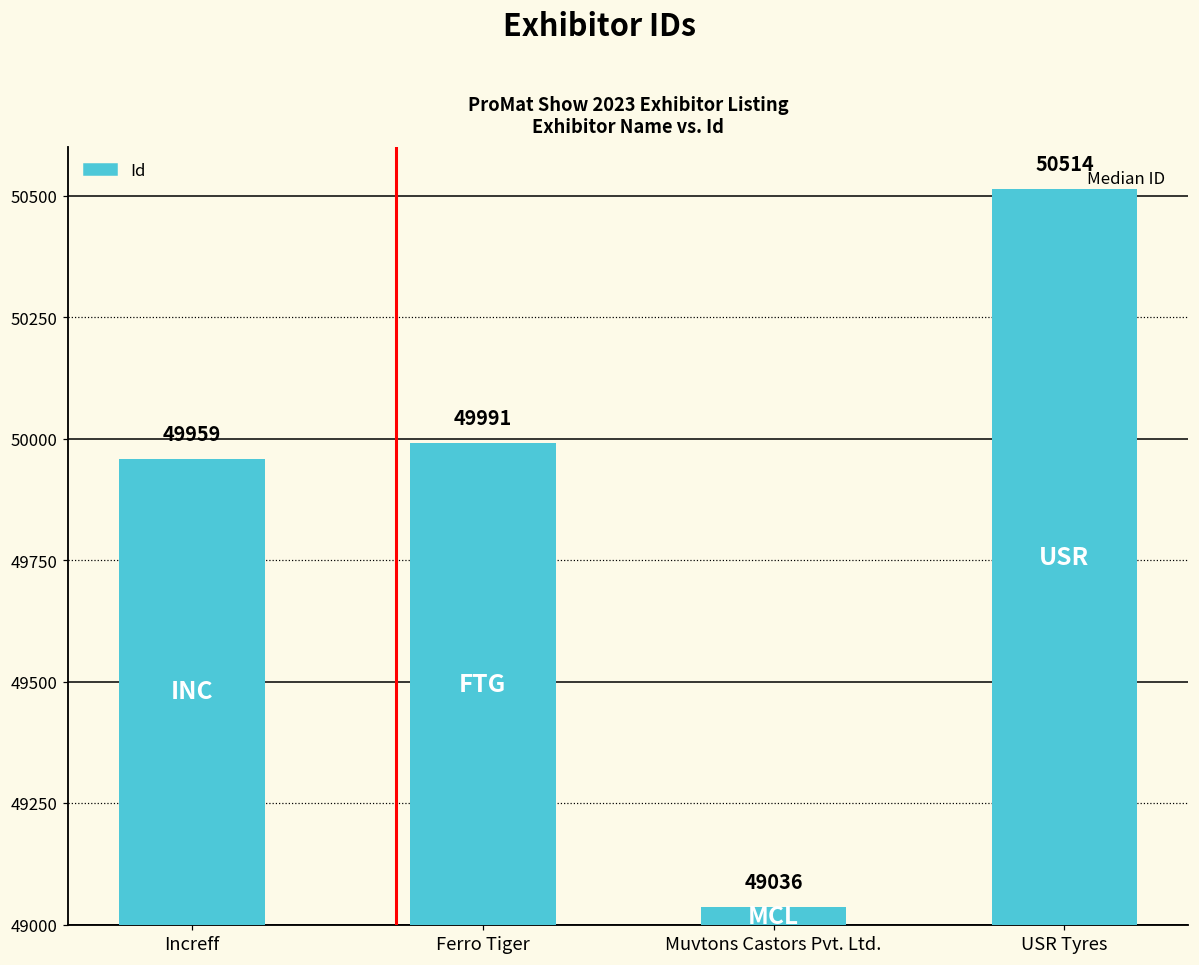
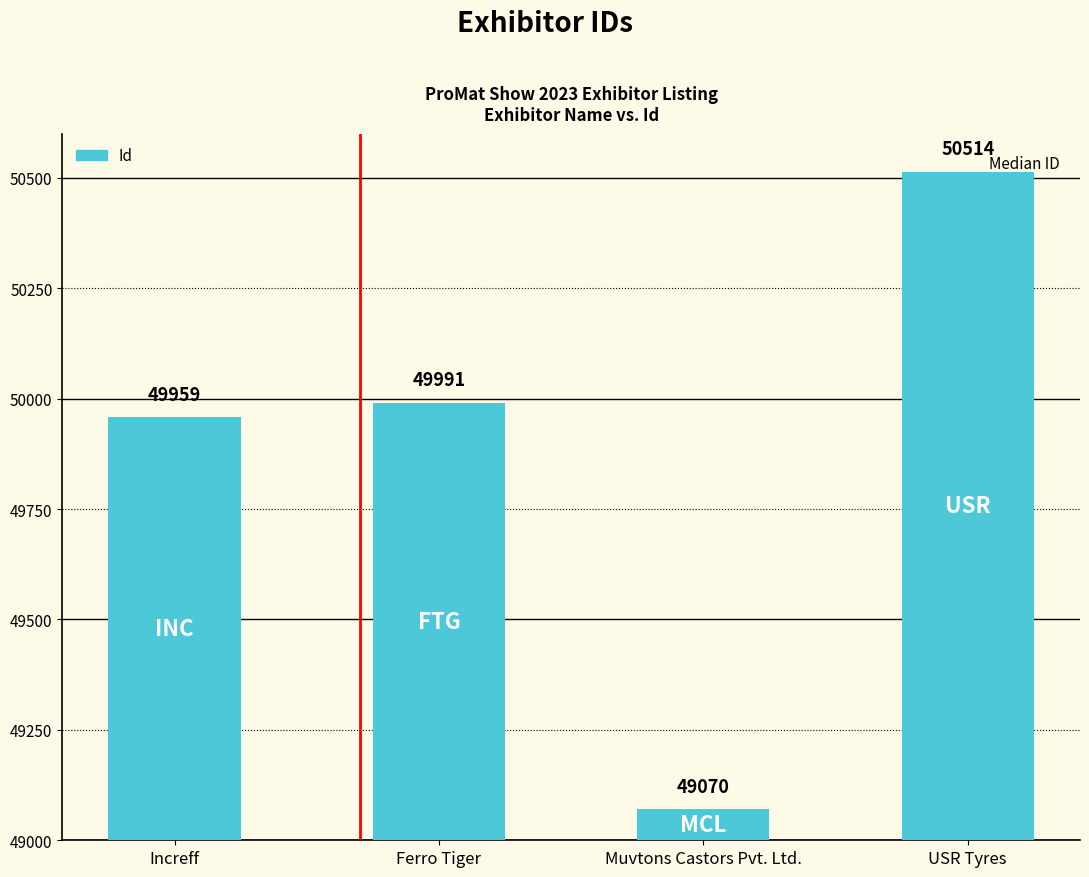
  {
    "Increff": 49959,
    "Ferro Tiger": 49991,
-   "Muvtons Castors Pvt. Ltd.": 49036,
+   "Muvtons Castors Pvt. Ltd.": 49070,
    "USR Tyres": 50514
  }
